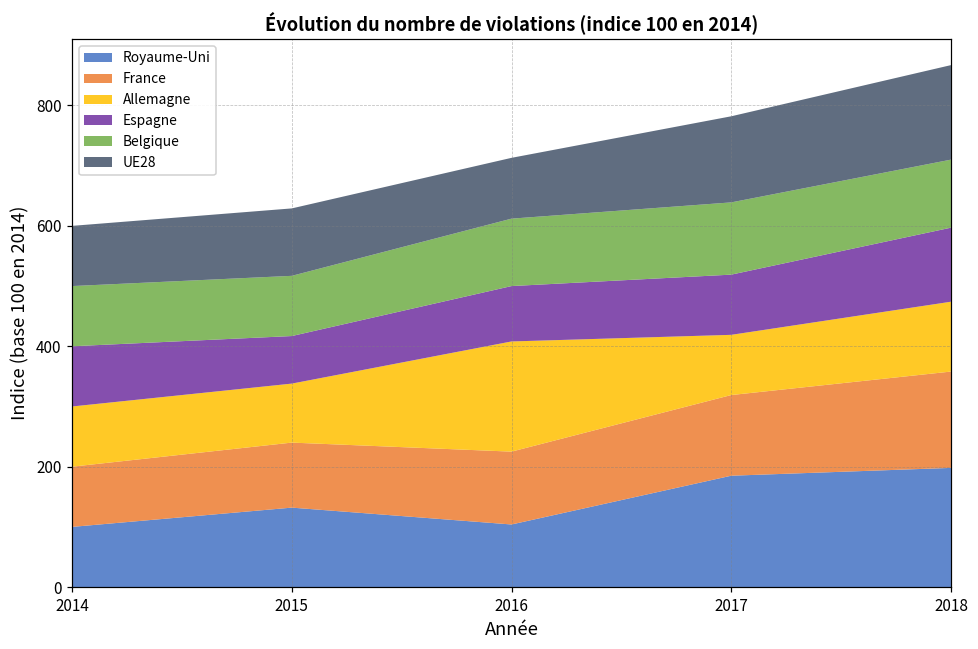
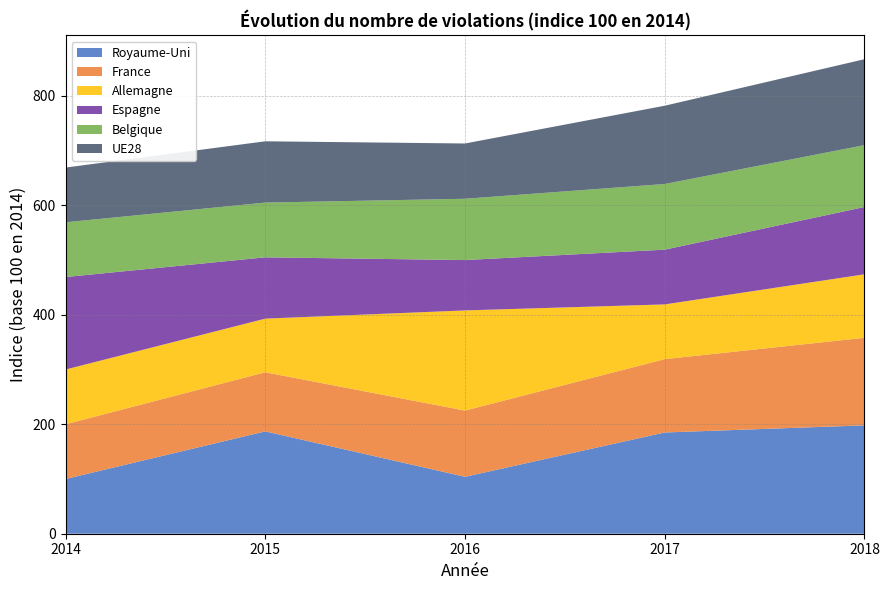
  {
    "Royaume-Uni": {
      "2014": 100,
-     "2015": 130,
+     "2015": 190,
      "2016": 100,
      "2017": 190,
      "2018": 200
    },
    "France": {
      "2014": 100,
      "2015": 110,
      "2016": 120,
      "2017": 130,
      "2018": 160
    },
    "Allemagne": {
      "2014": 100,
      "2015": 100,
      "2016": 180,
      "2017": 100,
      "2018": 120
    },
    "Espagne": {
-     "2014": 100,
-     "2015": 80,
+     "2014": 170,
+     "2015": 110,
      "2016": 90,
      "2017": 100,
      "2018": 120
    },
    "Belgique": {
      "2014": 100,
      "2015": 100,
      "2016": 110,
      "2017": 120,
      "2018": 110
    },
    "UE28": {
      "2014": 100,
      "2015": 110,
      "2016": 100,
      "2017": 140,
      "2018": 160
    }
  }
